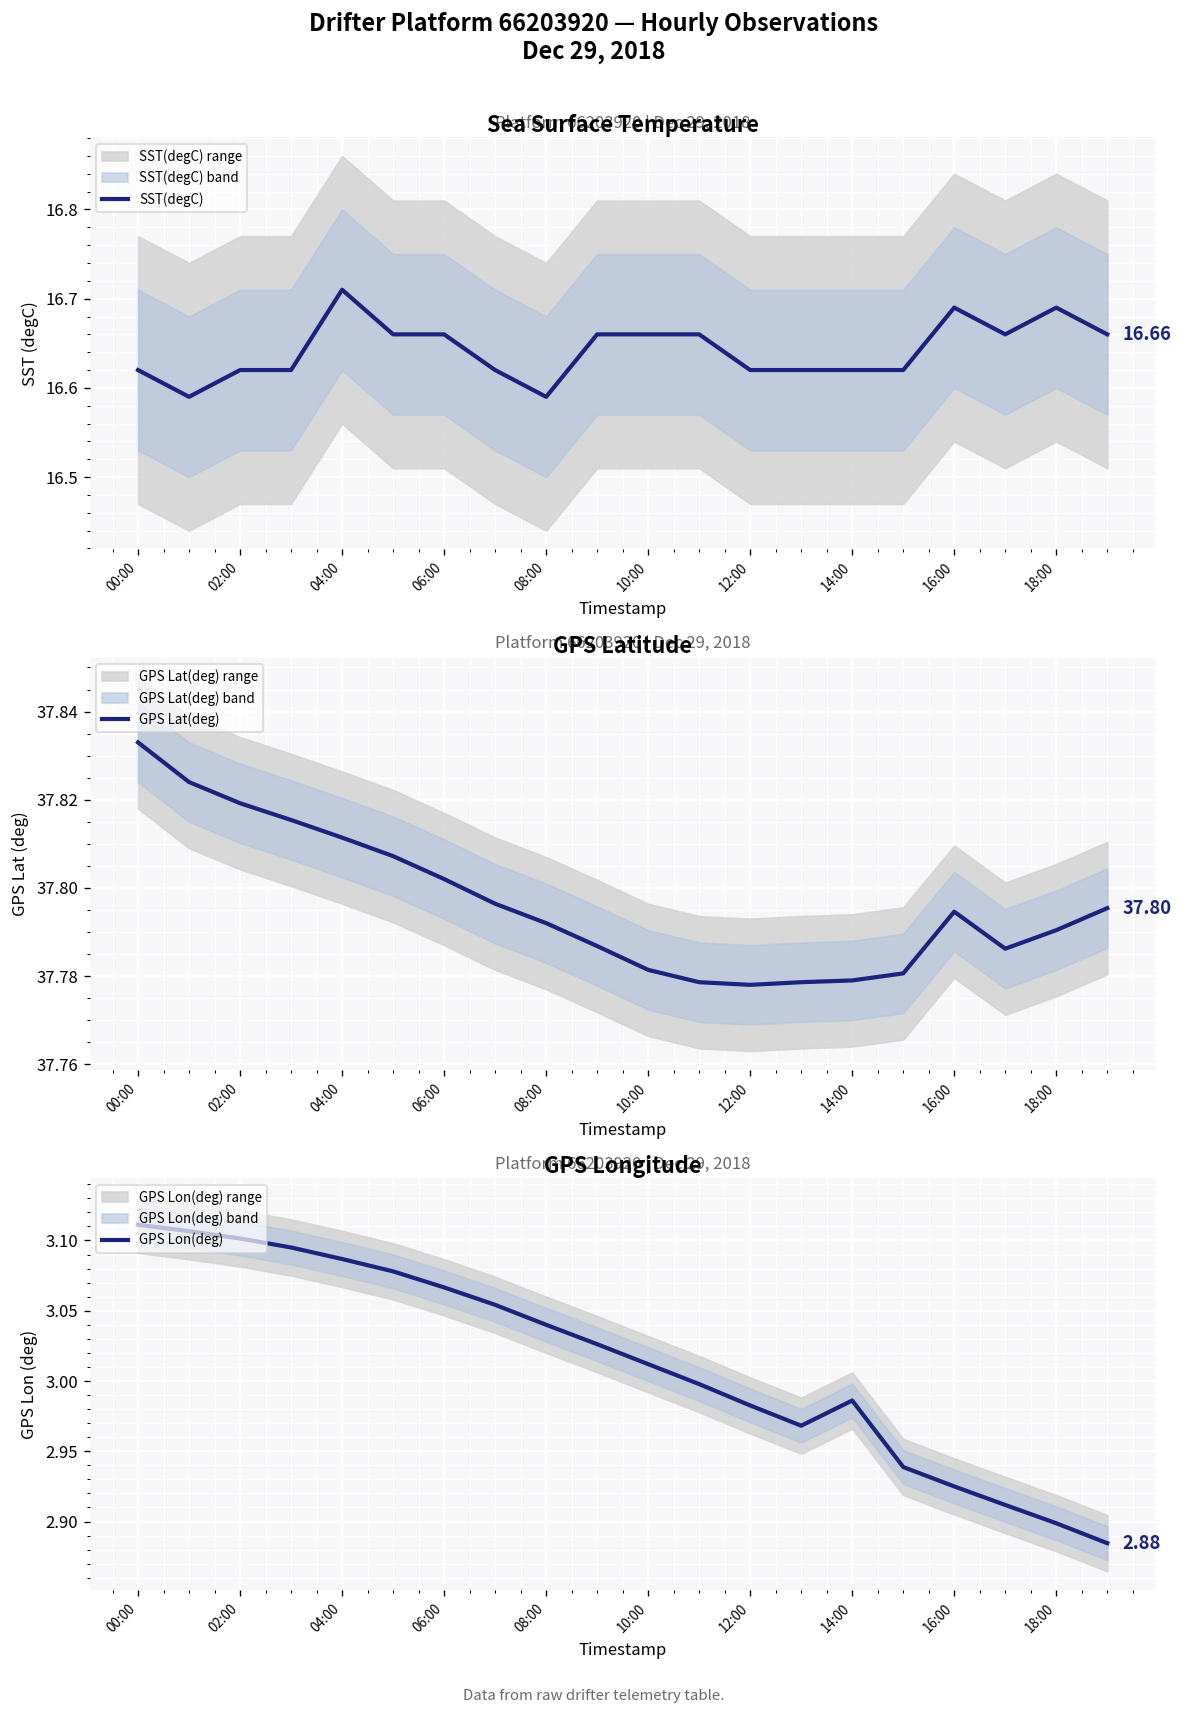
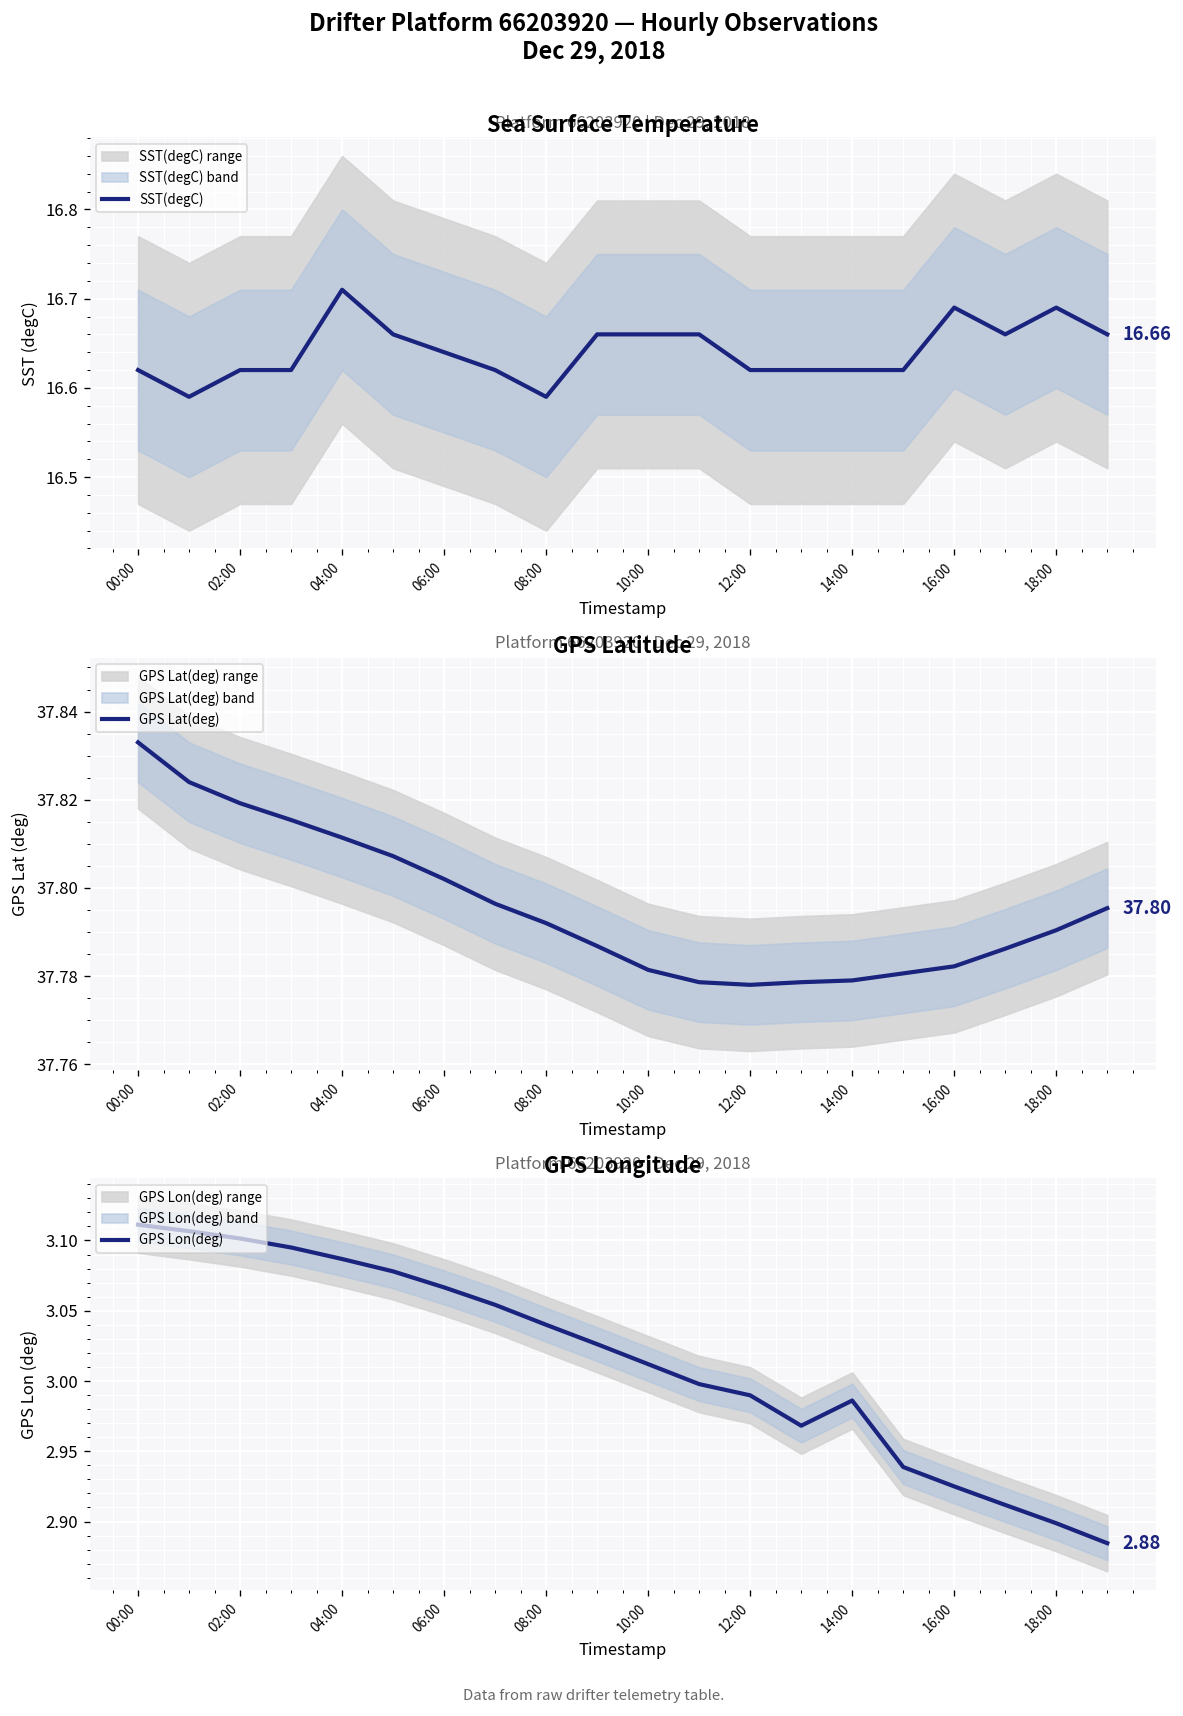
  {
    "Sea Surface Temperature": {
      "SST(degC)": {
        "00:00": 16.62,
        "02:00": 16.62,
        "04:00": 16.71,
-       "06:00": 16.66,
+       "06:00": 16.64,
        "08:00": 16.59,
        "10:00": 16.66,
        "12:00": 16.62,
        "14:00": 16.62,
        "16:00": 16.69,
        "18:00": 16.69
      }
    },
    "GPS Latitude": {
      "GPS Lat(deg)": {
        "00:00": 37.833,
        "02:00": 37.819,
        "04:00": 37.811,
        "06:00": 37.802,
        "08:00": 37.792,
        "10:00": 37.781,
        "12:00": 37.778,
        "14:00": 37.779,
-       "16:00": 37.795,
+       "16:00": 37.782,
        "18:00": 37.790
      }
    },
    "GPS Longitude": {
      "GPS Lon(deg)": {
        "04:00": 3.087,
        "06:00": 3.067,
        "08:00": 3.040,
        "10:00": 3.012,
-       "12:00": 2.983,
+       "12:00": 2.990,
        "14:00": 2.986,
        "16:00": 2.925,
        "18:00": 2.899
      }
    }
  }
